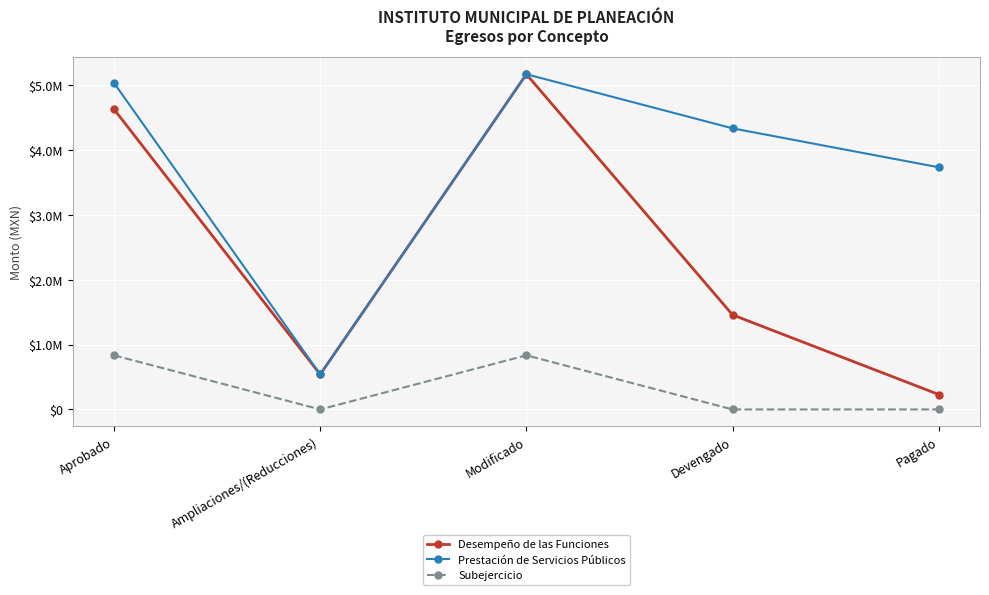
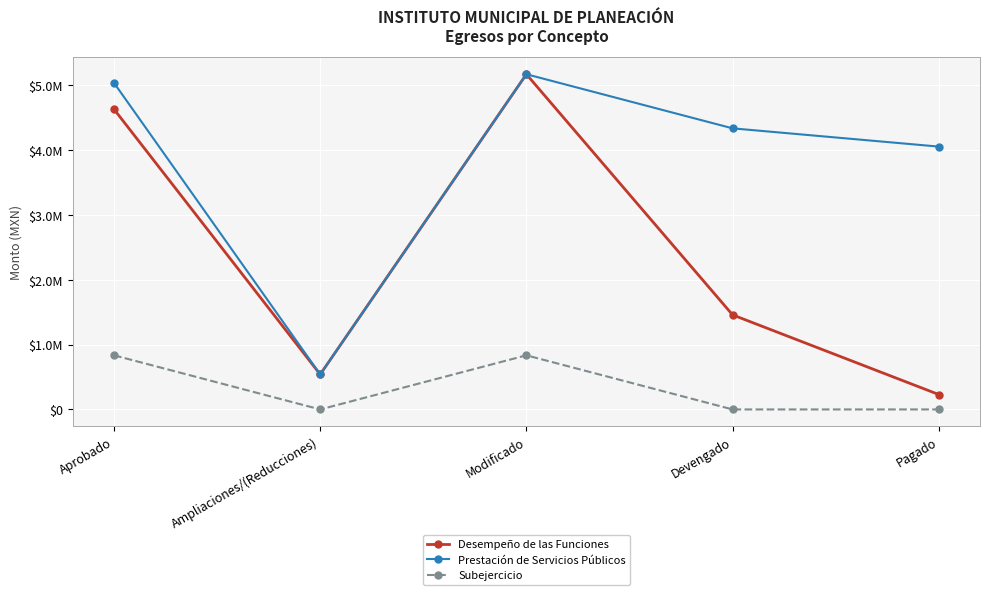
  {
    "Desempeño de las Funciones": {
      "Aprobado": "$4600000",
      "Devengado": "$1500000",
      "Pagado": "$200000"
    },
    "Prestación de Servicios Públicos": {
      "Aprobado": "$5000000",
      "Devengado": "$4300000",
-     "Pagado": "$3700000"
+     "Pagado": "$4100000"
    },
    "Subejercicio": {
      "Aprobado": "$800000",
      "Ampliaciones/(Reducciones)": "$0",
      "Modificado": "$800000",
      "Devengado": "$0",
      "Pagado": "$0"
    }
  }
